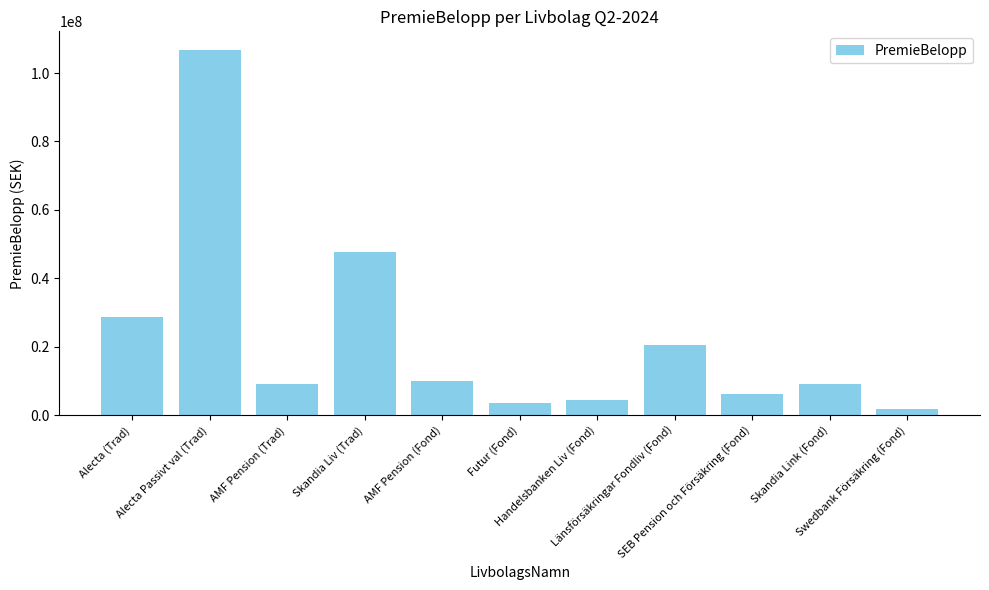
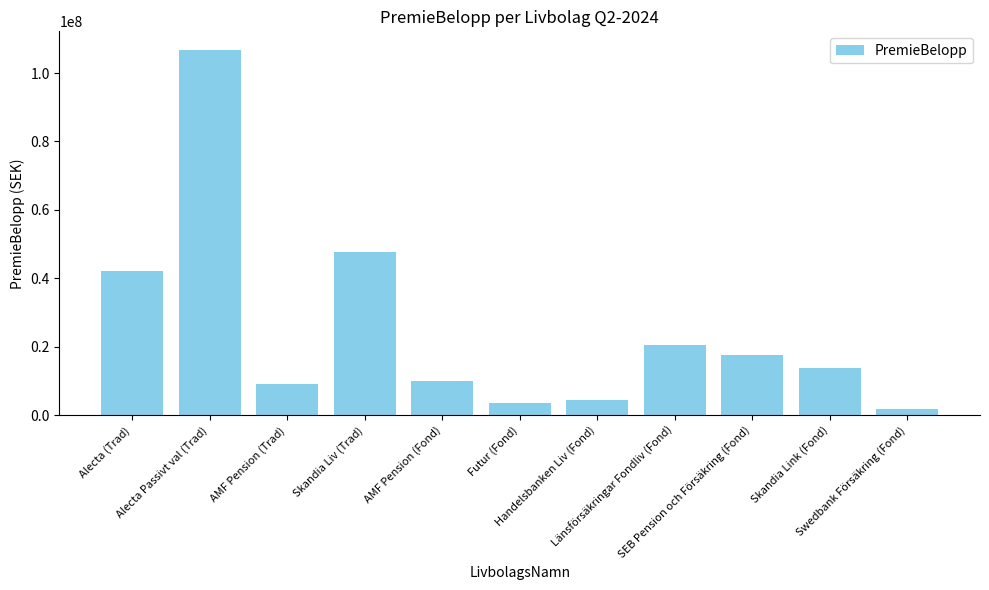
  {
-   "Alecta (Trad)": 29000000,
+   "Alecta (Trad)": 42000000,
    "Alecta Passivt val (Trad)": 107000000,
    "AMF Pension (Trad)": 9000000,
    "Skandia Liv (Trad)": 48000000,
    "AMF Pension (Fond)": 10000000,
    "Futur (Fond)": 3000000,
    "Handelsbanken Liv (Fond)": 4000000,
    "Länsförsäkringar Fondliv (Fond)": 21000000,
-   "SEB Pension och Försäkring (Fond)": 6000000,
-   "Skandia Link (Fond)": 9000000,
+   "SEB Pension och Försäkring (Fond)": 17000000,
+   "Skandia Link (Fond)": 14000000,
    "Swedbank Försäkring (Fond)": 2000000
  }
